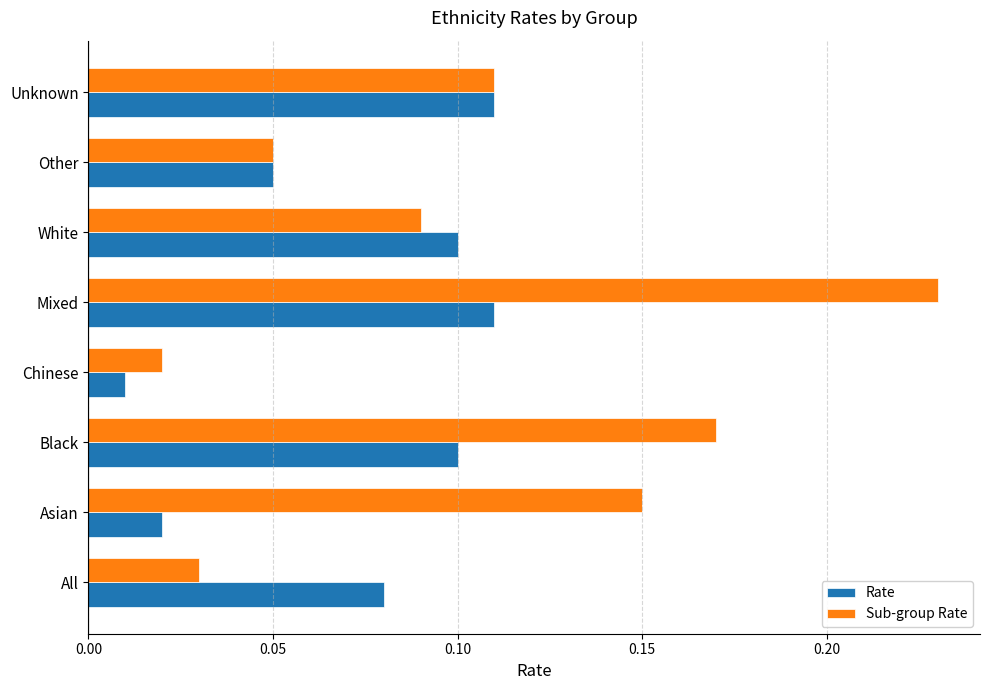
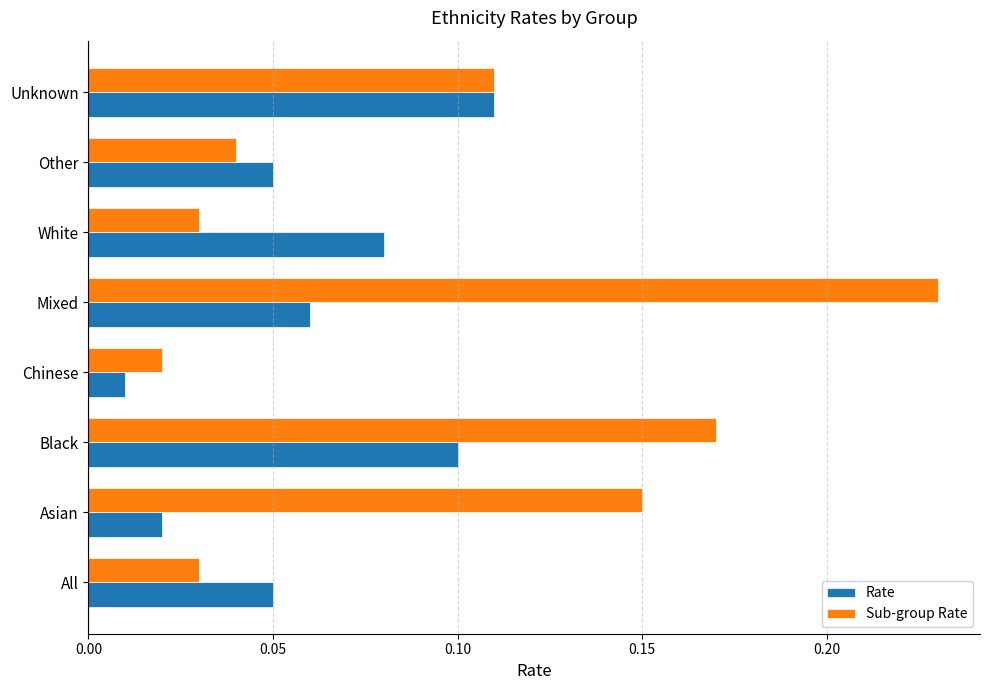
  {
    "Rate": {
      "Unknown": 0.11,
      "Other": 0.05,
-     "White": 0.10,
-     "Mixed": 0.11,
+     "White": 0.08,
+     "Mixed": 0.06,
      "Chinese": 0.01,
      "Black": 0.10,
      "Asian": 0.02,
-     "All": 0.08
+     "All": 0.05
    },
    "Sub-group Rate": {
      "Unknown": 0.11,
-     "Other": 0.05,
-     "White": 0.09,
+     "Other": 0.04,
+     "White": 0.03,
      "Mixed": 0.23,
      "Chinese": 0.02,
      "Black": 0.17,
      "Asian": 0.15,
      "All": 0.03
    }
  }
